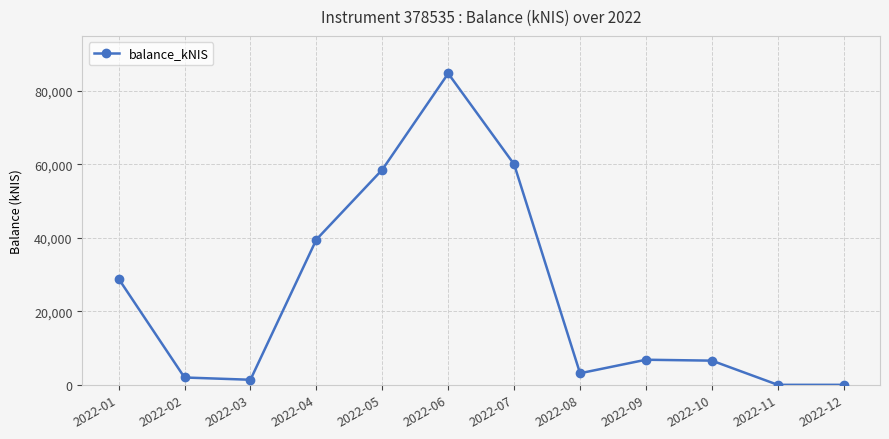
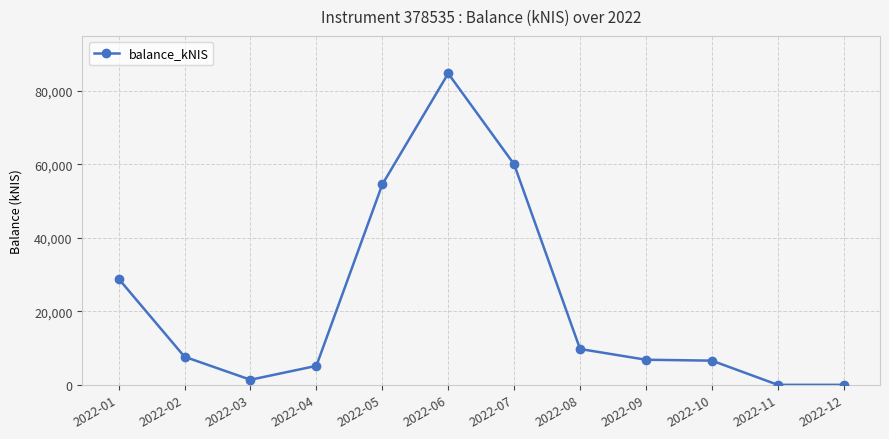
  {
    "2022-01": "29,000",
-   "2022-02": "2,000",
+   "2022-02": "8,000",
    "2022-03": "1,000",
-   "2022-04": "40,000",
-   "2022-05": "59,000",
+   "2022-04": "5,000",
+   "2022-05": "55,000",
    "2022-06": "85,000",
    "2022-07": "60,000",
-   "2022-08": "3,000",
+   "2022-08": "10,000",
    "2022-09": "7,000",
    "2022-10": "7,000",
    "2022-11": "0",
    "2022-12": "0"
  }
